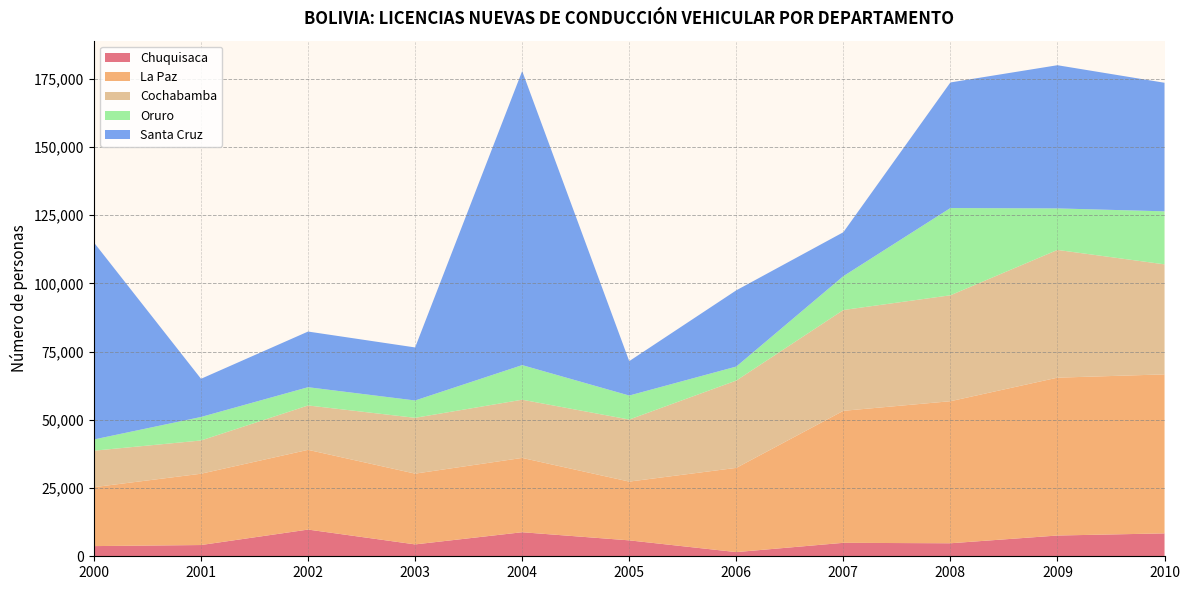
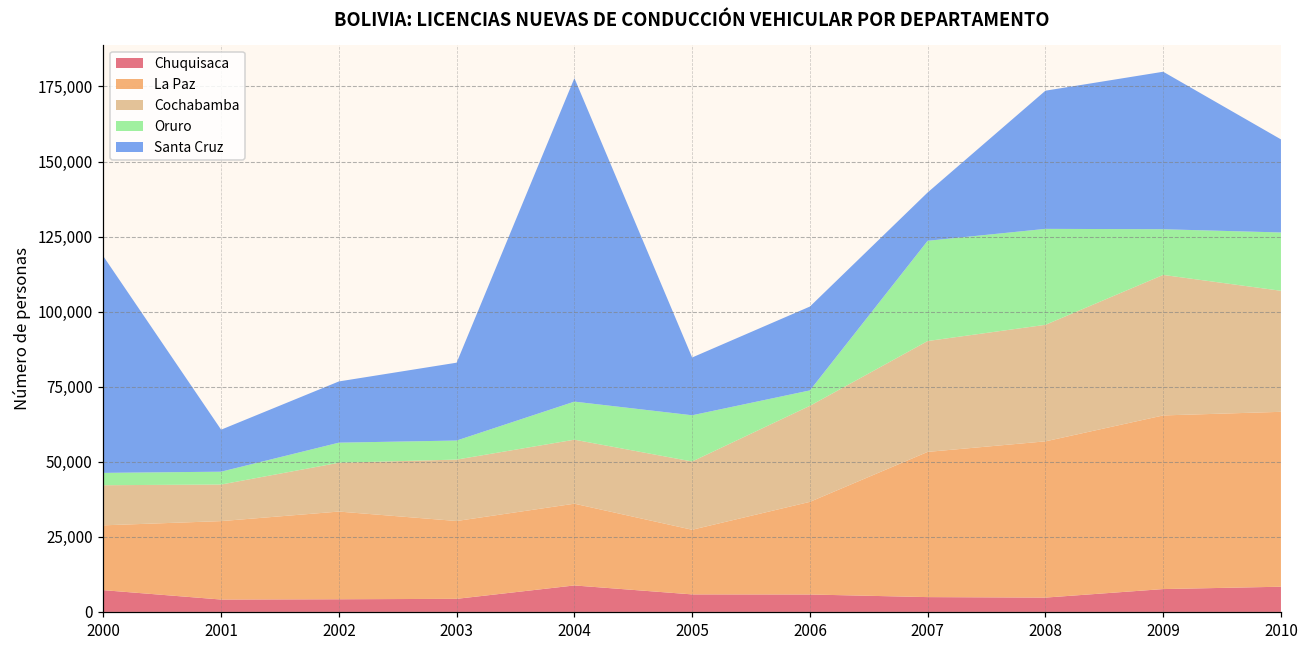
  {
    "Chuquisaca": {
-     "2000": "4,000",
+     "2000": "7,000",
      "2001": "4,000",
-     "2002": "10,000",
+     "2002": "4,000",
      "2003": "4,000",
      "2004": "9,000",
      "2005": "6,000",
-     "2006": "2,000",
+     "2006": "6,000",
      "2007": "5,000",
      "2008": "5,000",
      "2009": "8,000",
      "2010": "8,000"
    },
    "Oruro": {
      "2000": "4,000",
-     "2001": "9,000",
+     "2001": "4,000",
      "2002": "7,000",
      "2003": "6,000",
      "2004": "13,000",
-     "2005": "9,000",
+     "2005": "15,000",
      "2006": "5,000",
-     "2007": "12,000",
+     "2007": "33,000",
      "2008": "32,000",
      "2009": "15,000",
      "2010": "19,000"
    },
    "Santa Cruz": {
      "2000": "72,000",
      "2001": "14,000",
      "2002": "20,000",
-     "2003": "19,000",
+     "2003": "26,000",
      "2004": "108,000",
-     "2005": "13,000",
+     "2005": "19,000",
      "2006": "28,000",
      "2007": "16,000",
      "2008": "46,000",
      "2009": "52,000",
-     "2010": "47,000"
+     "2010": "31,000"
    }
  }
